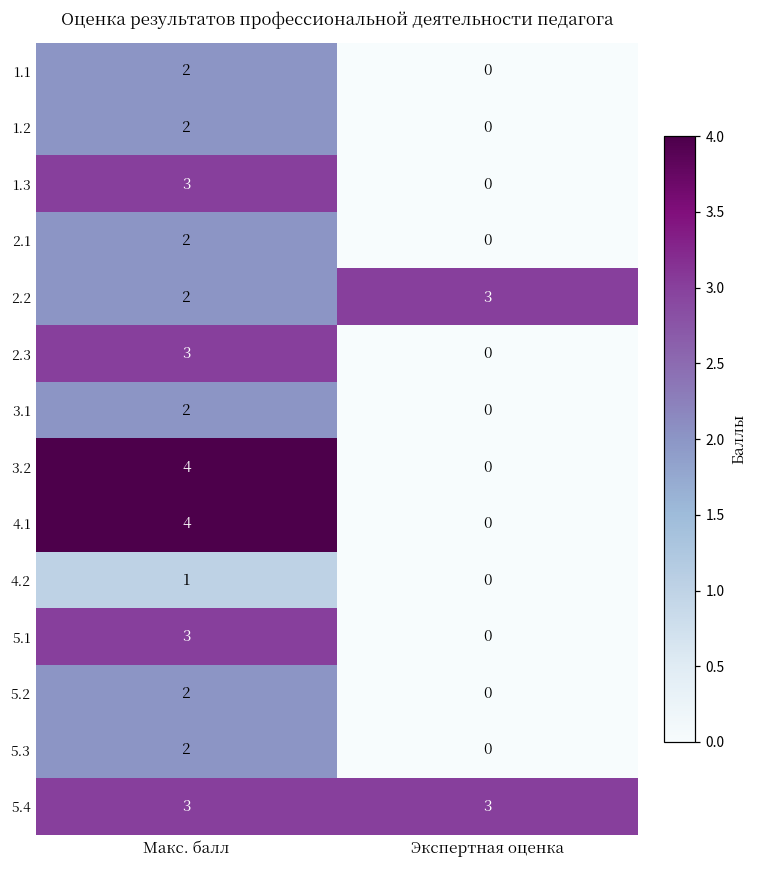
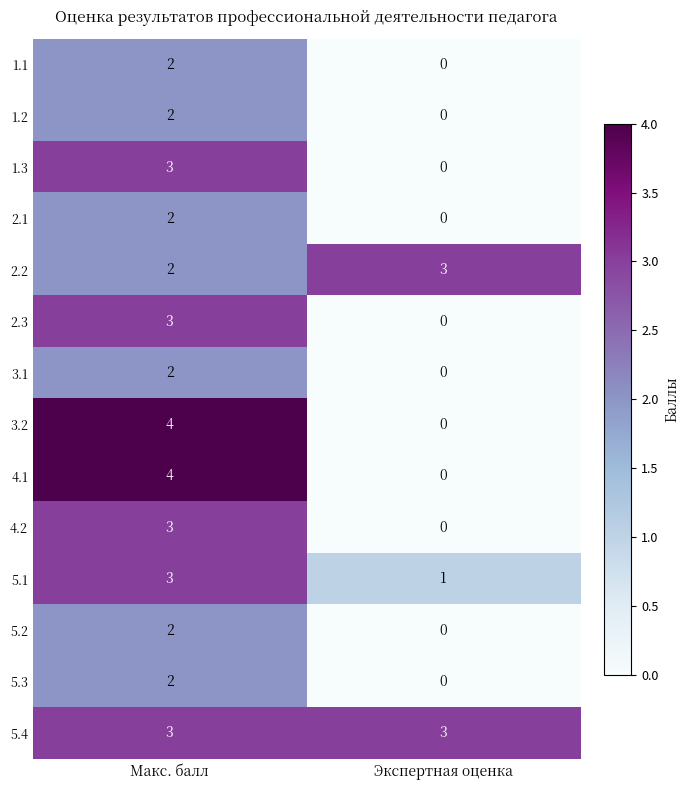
  {
    "1.1": {
      "Макс. балл": 2,
      "Экспертная оценка": 0
    },
    "1.2": {
      "Макс. балл": 2,
      "Экспертная оценка": 0
    },
    "1.3": {
      "Макс. балл": 3,
      "Экспертная оценка": 0
    },
    "2.1": {
      "Макс. балл": 2,
      "Экспертная оценка": 0
    },
    "2.2": {
      "Макс. балл": 2,
      "Экспертная оценка": 3
    },
    "2.3": {
      "Макс. балл": 3,
      "Экспертная оценка": 0
    },
    "3.1": {
      "Макс. балл": 2,
      "Экспертная оценка": 0
    },
    "3.2": {
      "Макс. балл": 4,
      "Экспертная оценка": 0
    },
    "4.1": {
      "Макс. балл": 4,
      "Экспертная оценка": 0
    },
    "4.2": {
-     "Макс. балл": 1,
+     "Макс. балл": 3,
      "Экспертная оценка": 0
    },
    "5.1": {
      "Макс. балл": 3,
-     "Экспертная оценка": 0
+     "Экспертная оценка": 1
    },
    "5.2": {
      "Макс. балл": 2,
      "Экспертная оценка": 0
    },
    "5.3": {
      "Макс. балл": 2,
      "Экспертная оценка": 0
    },
    "5.4": {
      "Макс. балл": 3,
      "Экспертная оценка": 3
    }
  }
